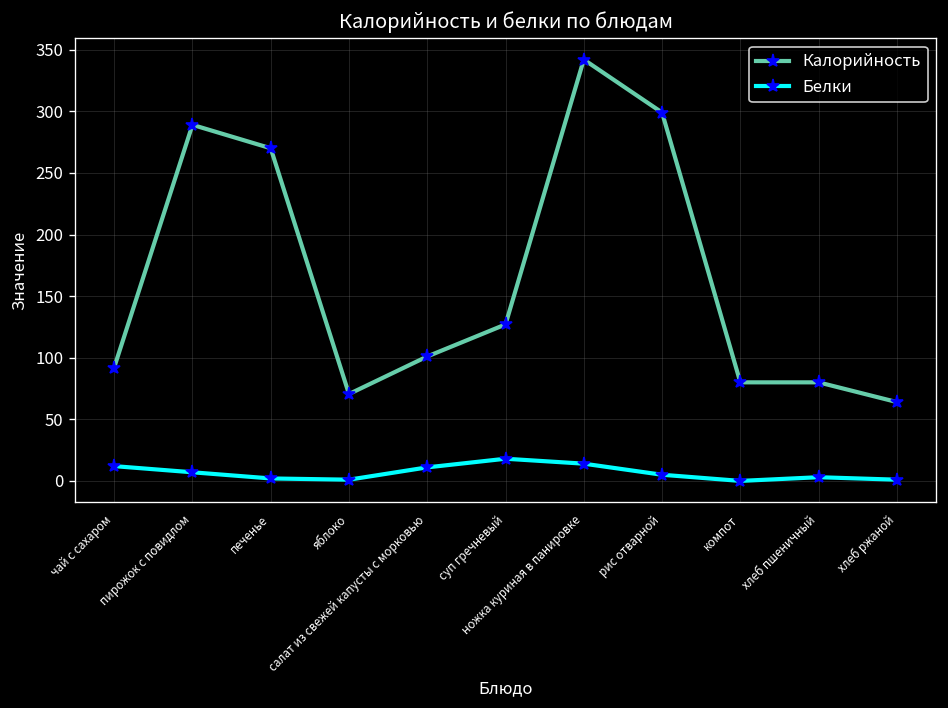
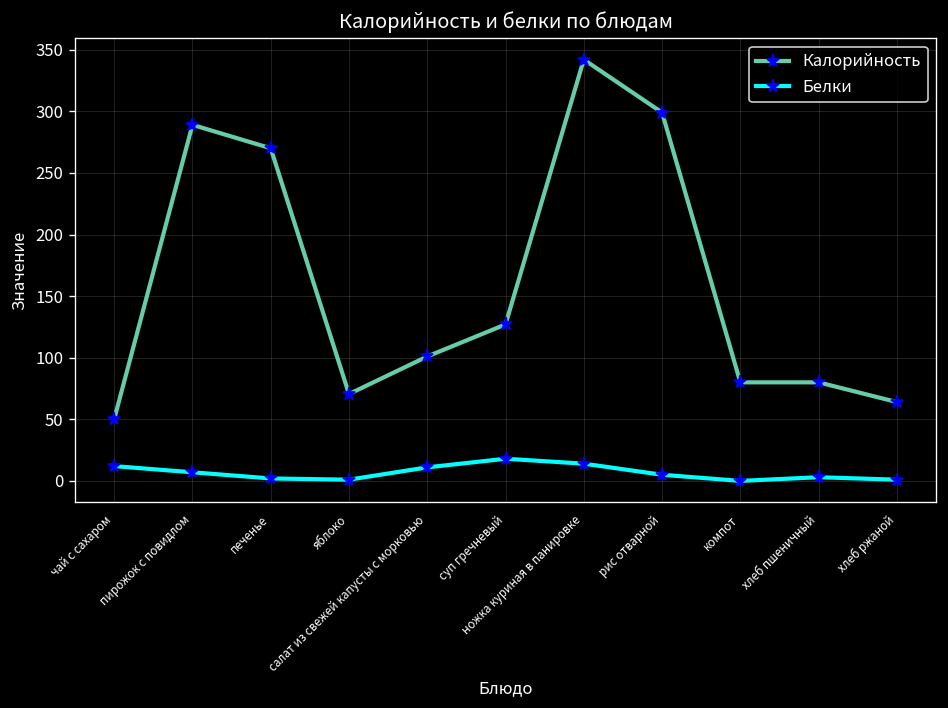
  {
    "Калорийность": {
-     "чай с сахаром": 92,
+     "чай с сахаром": 50,
      "пирожок с повидлом": 289,
      "печенье": 270,
      "яблоко": 71,
      "салат из свежей капусты с морковью": 101,
      "суп гречневый": 127,
      "ножка куриная в панировке": 342,
      "рис отварной": 299,
      "компот": 80,
      "хлеб пшеничный": 80,
      "хлеб ржаной": 64
    },
    "Белки": {
      "чай с сахаром": 12,
      "пирожок с повидлом": 7,
      "печенье": 2,
      "яблоко": 1,
      "салат из свежей капусты с морковью": 11,
      "суп гречневый": 18,
      "ножка куриная в панировке": 14,
      "рис отварной": 5,
      "компот": 0,
      "хлеб пшеничный": 3,
      "хлеб ржаной": 1
    }
  }
